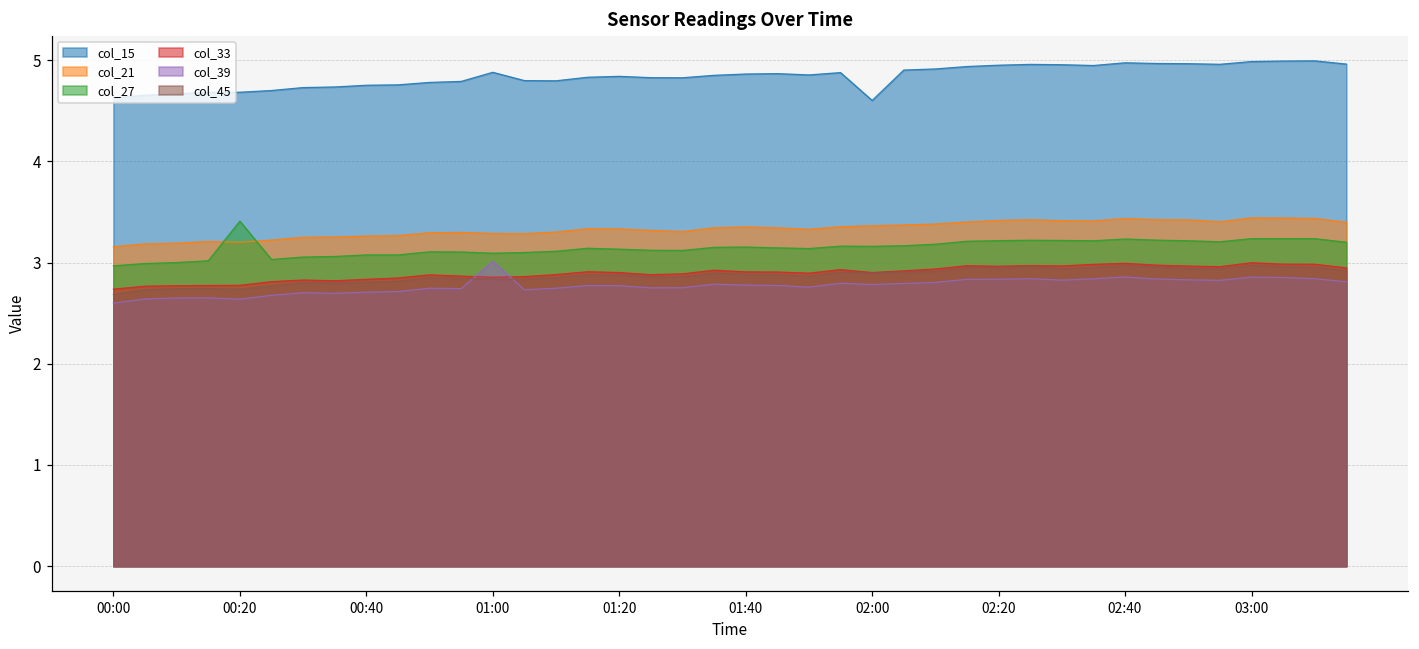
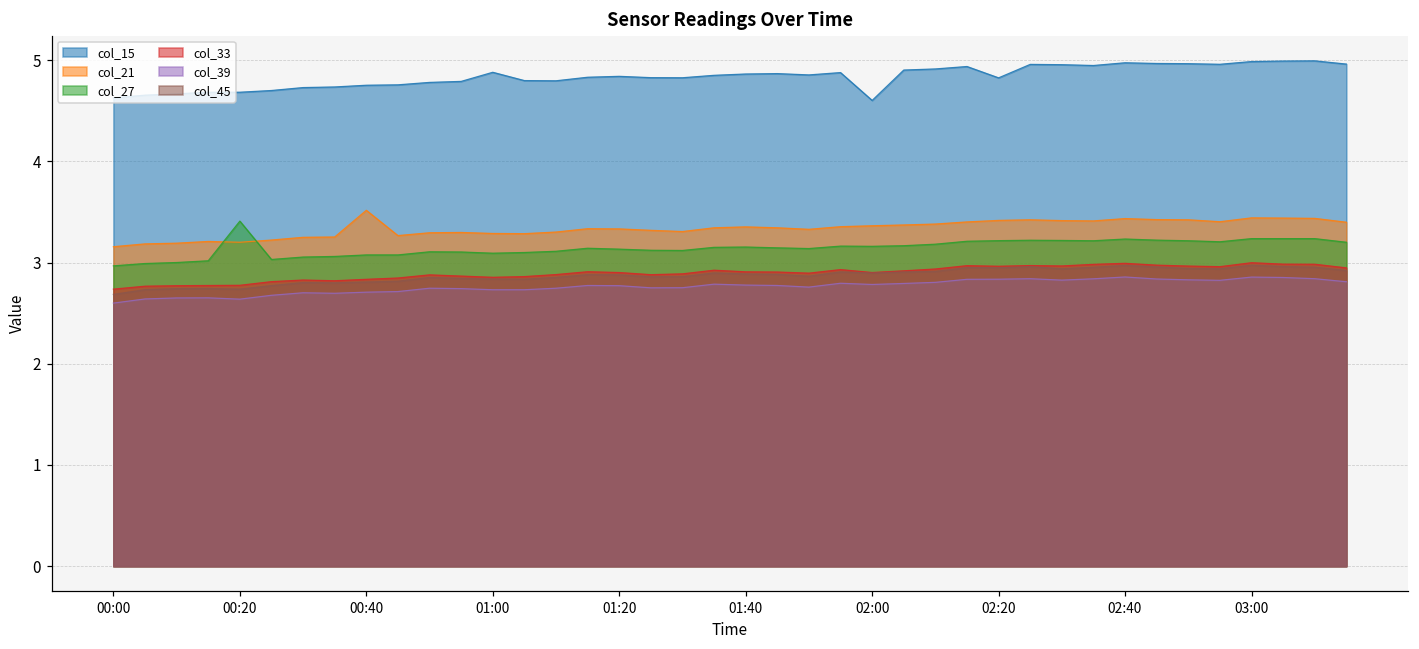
  {
    "col_15": {
      "00:00": 4.6,
      "00:20": 4.7,
      "00:40": 4.8,
      "01:00": 4.9,
      "01:20": 4.8,
      "01:40": 4.9,
      "02:00": 4.6,
-     "02:20": 4.9,
+     "02:20": 4.8,
      "02:40": 5.0,
      "03:00": 5.0
    },
    "col_21": {
      "00:00": 3.2,
      "00:20": 3.2,
-     "00:40": 3.3,
+     "00:40": 3.5,
      "01:00": 3.3,
      "01:20": 3.3,
      "01:40": 3.4,
      "02:00": 3.4,
      "02:20": 3.4,
      "02:40": 3.4,
      "03:00": 3.4
    },
    "col_27": {
      "00:00": 3.0,
      "00:20": 3.4,
      "00:40": 3.1,
      "01:00": 3.1,
      "01:20": 3.1,
      "01:40": 3.2,
      "02:00": 3.2,
      "02:20": 3.2,
      "02:40": 3.2,
      "03:00": 3.2
    },
    "col_33": {
      "00:00": 2.7,
      "00:20": 2.8
    },
    "col_39": {
      "00:00": 2.6,
      "00:20": 2.6,
      "00:40": 2.7,
-     "01:00": 3.0,
+     "01:00": 2.7,
      "01:20": 2.8,
      "01:40": 2.8,
      "02:00": 2.8,
      "02:20": 2.8,
      "02:40": 2.9,
      "03:00": 2.9
    },
    "col_45": {
      "00:00": 2.7,
      "00:20": 2.7
    }
  }
